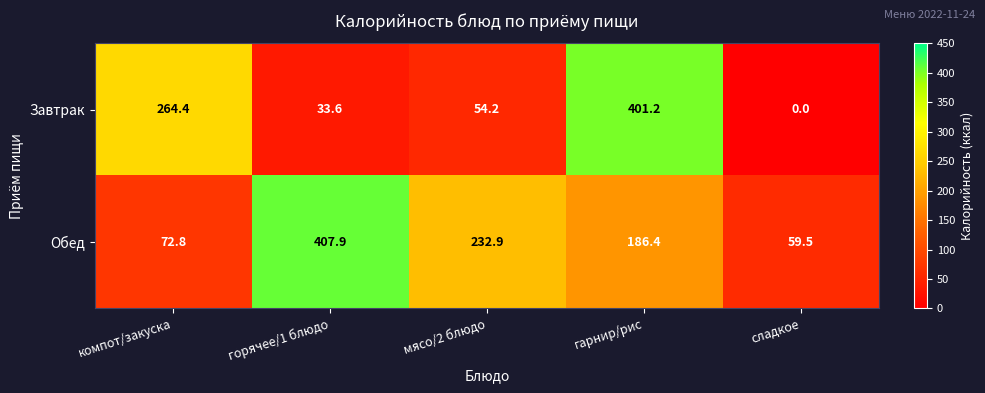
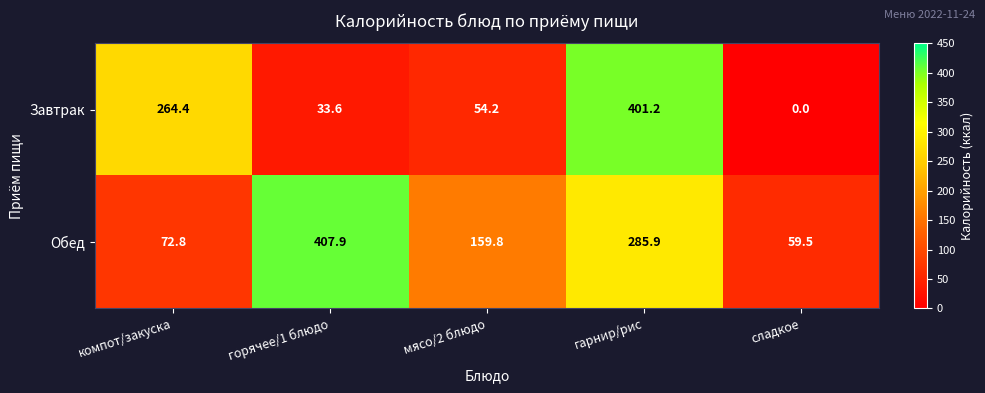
  {
    "Завтрак": {
      "компот/закуска": 264.4,
      "горячее/1 блюдо": 33.6,
      "мясо/2 блюдо": 54.2,
      "гарнир/рис": 401.2,
      "сладкое": 0.0
    },
    "Обед": {
      "компот/закуска": 72.8,
      "горячее/1 блюдо": 407.9,
-     "мясо/2 блюдо": 232.9,
-     "гарнир/рис": 186.4,
+     "мясо/2 блюдо": 159.8,
+     "гарнир/рис": 285.9,
      "сладкое": 59.5
    }
  }
